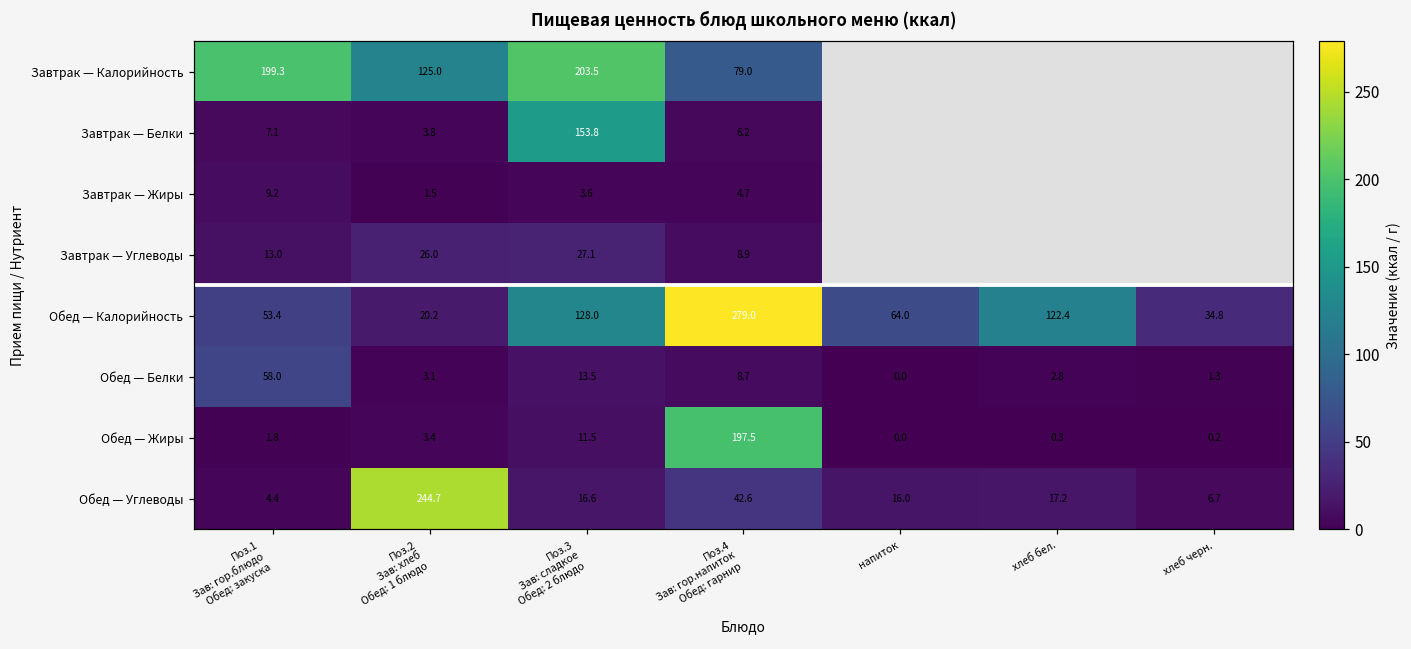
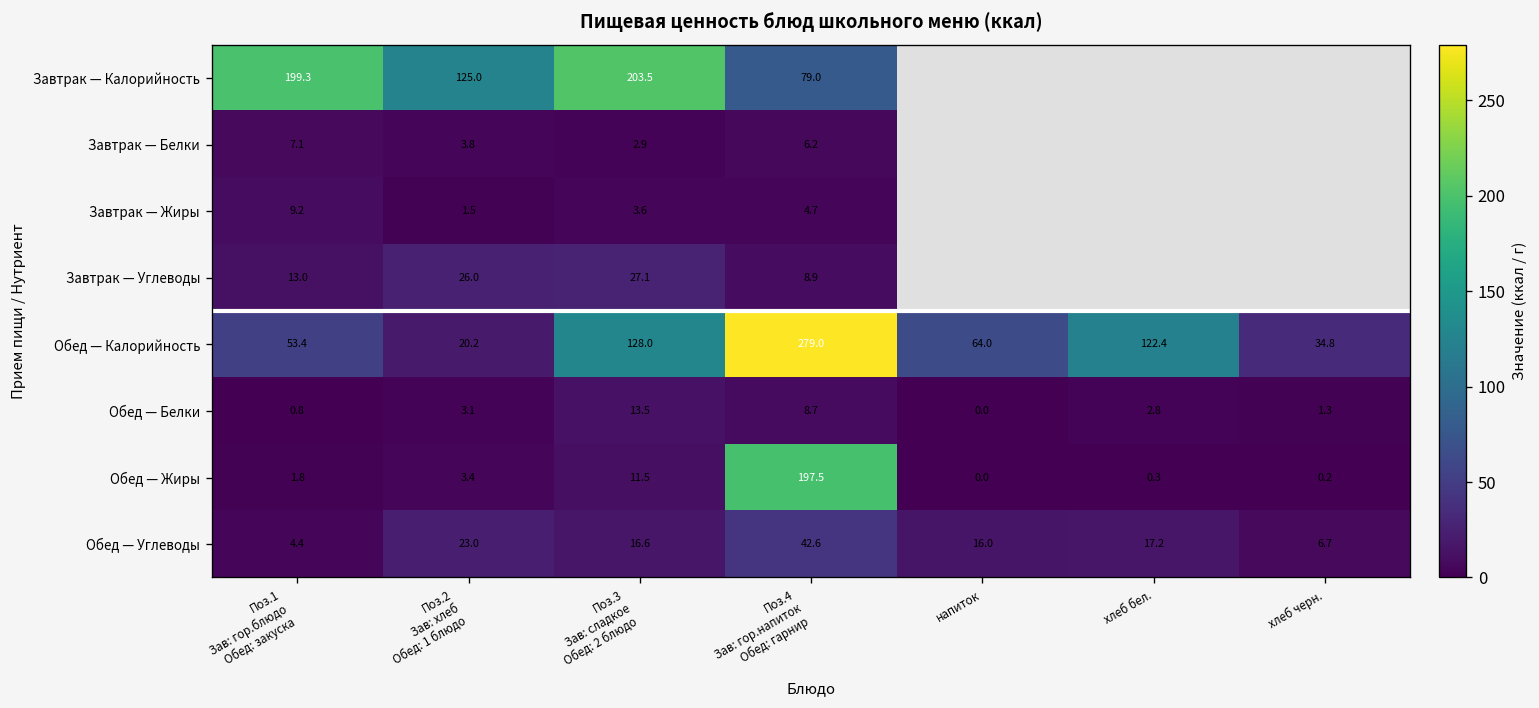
  {
    "Завтрак — Калорийность": {
      "Поз.1 Зав: гор.блюдо Обед: закуска": 199.3,
      "Поз.2 Зав: хлеб Обед: 1 блюдо": 125.0,
      "Поз.3 Зав: сладкое Обед: 2 блюдо": 203.5,
      "Поз.4 Зав: гор.напиток Обед: гарнир": 79.0
    },
    "Завтрак — Белки": {
      "Поз.1 Зав: гор.блюдо Обед: закуска": 7.1,
      "Поз.2 Зав: хлеб Обед: 1 блюдо": 3.8,
-     "Поз.3 Зав: сладкое Обед: 2 блюдо": 153.8,
+     "Поз.3 Зав: сладкое Обед: 2 блюдо": 2.9,
      "Поз.4 Зав: гор.напиток Обед: гарнир": 6.2
    },
    "Завтрак — Жиры": {
      "Поз.1 Зав: гор.блюдо Обед: закуска": 9.2,
      "Поз.2 Зав: хлеб Обед: 1 блюдо": 1.5,
      "Поз.3 Зав: сладкое Обед: 2 блюдо": 3.6,
      "Поз.4 Зав: гор.напиток Обед: гарнир": 4.7
    },
    "Завтрак — Углеводы": {
      "Поз.1 Зав: гор.блюдо Обед: закуска": 13.0,
      "Поз.2 Зав: хлеб Обед: 1 блюдо": 26.0,
      "Поз.3 Зав: сладкое Обед: 2 блюдо": 27.1,
      "Поз.4 Зав: гор.напиток Обед: гарнир": 8.9
    },
    "Обед — Калорийность": {
      "Поз.1 Зав: гор.блюдо Обед: закуска": 53.4,
      "Поз.2 Зав: хлеб Обед: 1 блюдо": 20.2,
      "Поз.3 Зав: сладкое Обед: 2 блюдо": 128.0,
      "Поз.4 Зав: гор.напиток Обед: гарнир": 279.0,
      "напиток": 64.0,
      "хлеб бел.": 122.4,
      "хлеб черн.": 34.8
    },
    "Обед — Белки": {
-     "Поз.1 Зав: гор.блюдо Обед: закуска": 58.0,
+     "Поз.1 Зав: гор.блюдо Обед: закуска": 0.8,
      "Поз.2 Зав: хлеб Обед: 1 блюдо": 3.1,
      "Поз.3 Зав: сладкое Обед: 2 блюдо": 13.5,
      "Поз.4 Зав: гор.напиток Обед: гарнир": 8.7,
      "напиток": 0.0,
      "хлеб бел.": 2.8,
      "хлеб черн.": 1.3
    },
    "Обед — Жиры": {
      "Поз.1 Зав: гор.блюдо Обед: закуска": 1.8,
      "Поз.2 Зав: хлеб Обед: 1 блюдо": 3.4,
      "Поз.3 Зав: сладкое Обед: 2 блюдо": 11.5,
      "Поз.4 Зав: гор.напиток Обед: гарнир": 197.5,
      "напиток": 0.0,
      "хлеб бел.": 0.3,
      "хлеб черн.": 0.2
    },
    "Обед — Углеводы": {
      "Поз.1 Зав: гор.блюдо Обед: закуска": 4.4,
-     "Поз.2 Зав: хлеб Обед: 1 блюдо": 244.7,
+     "Поз.2 Зав: хлеб Обед: 1 блюдо": 23.0,
      "Поз.3 Зав: сладкое Обед: 2 блюдо": 16.6,
      "Поз.4 Зав: гор.напиток Обед: гарнир": 42.6,
      "напиток": 16.0,
      "хлеб бел.": 17.2,
      "хлеб черн.": 6.7
    }
  }
